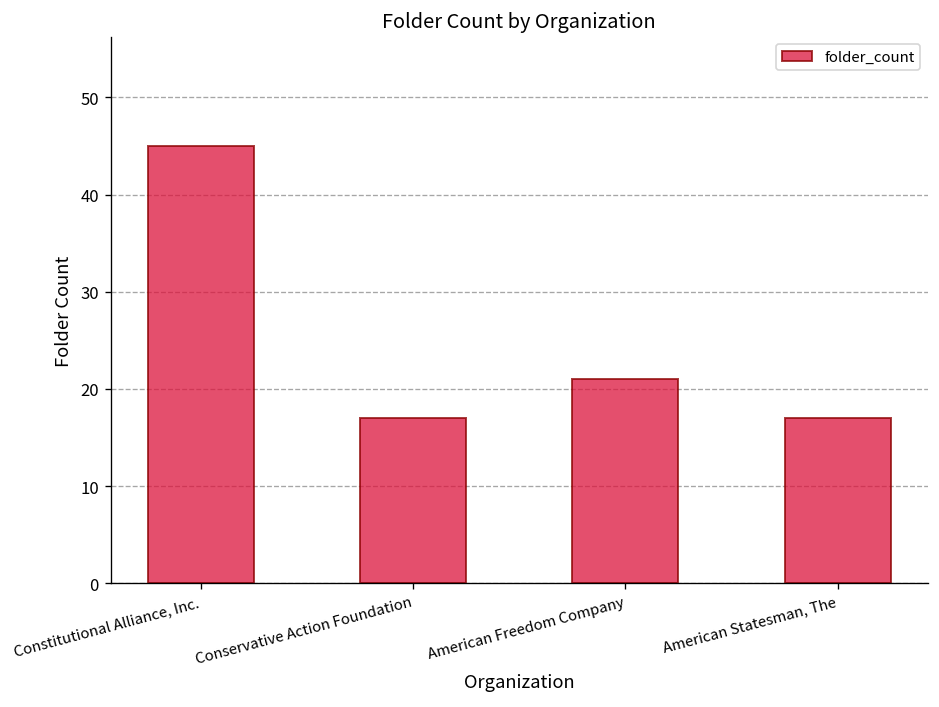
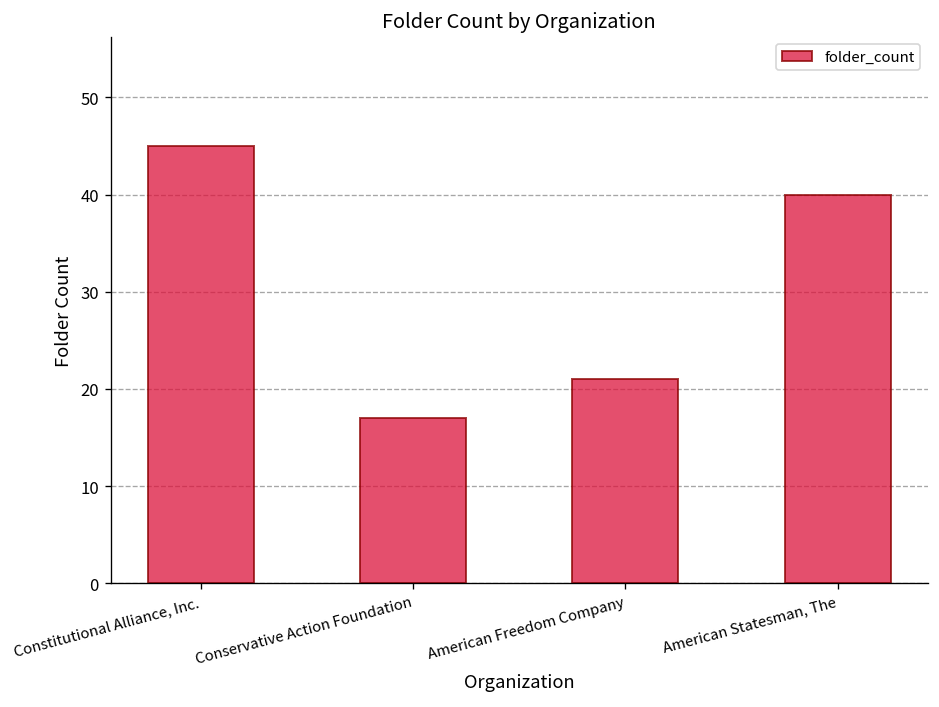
  {
    "Constitutional Alliance, Inc.": 45,
    "Conservative Action Foundation": 17,
    "American Freedom Company": 21,
-   "American Statesman, The": 17
+   "American Statesman, The": 40
  }
